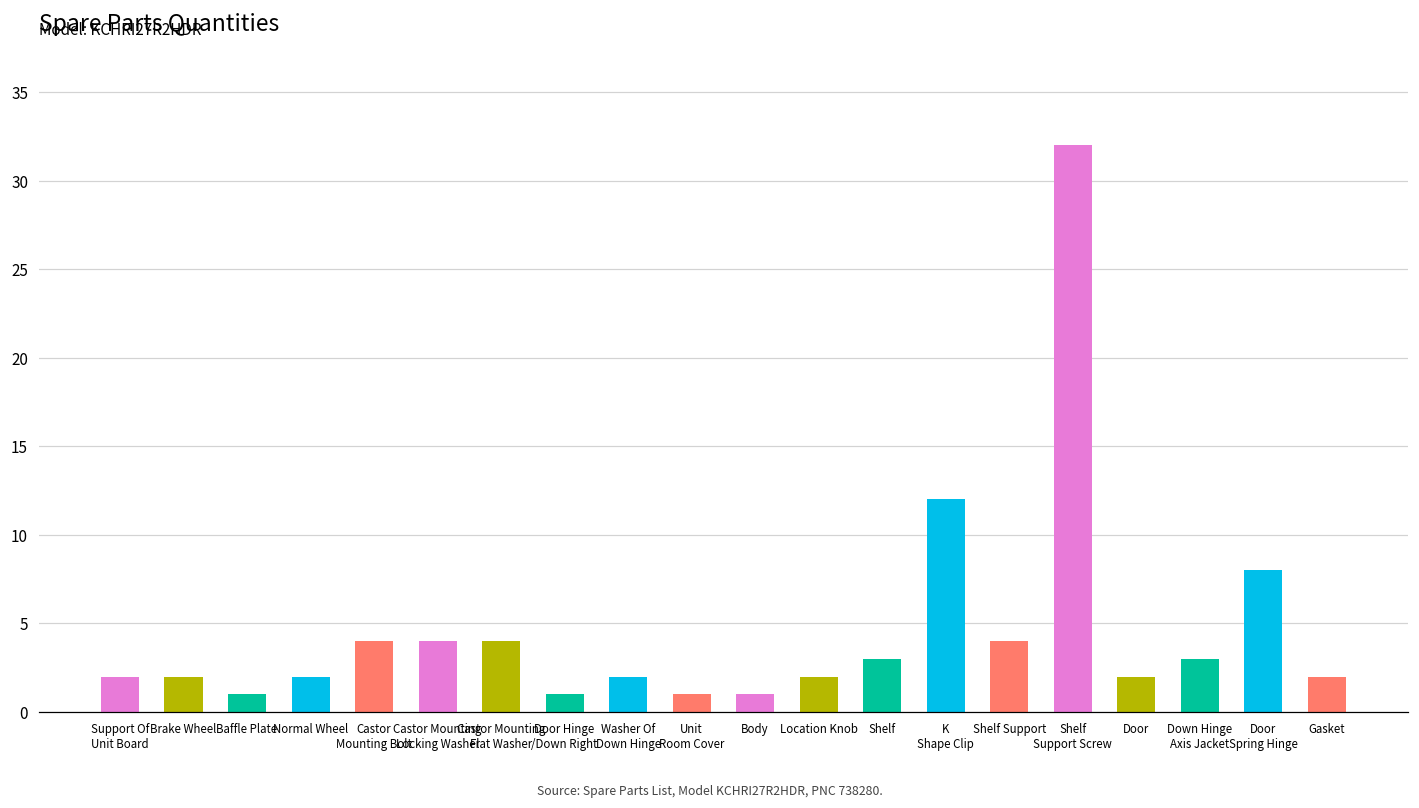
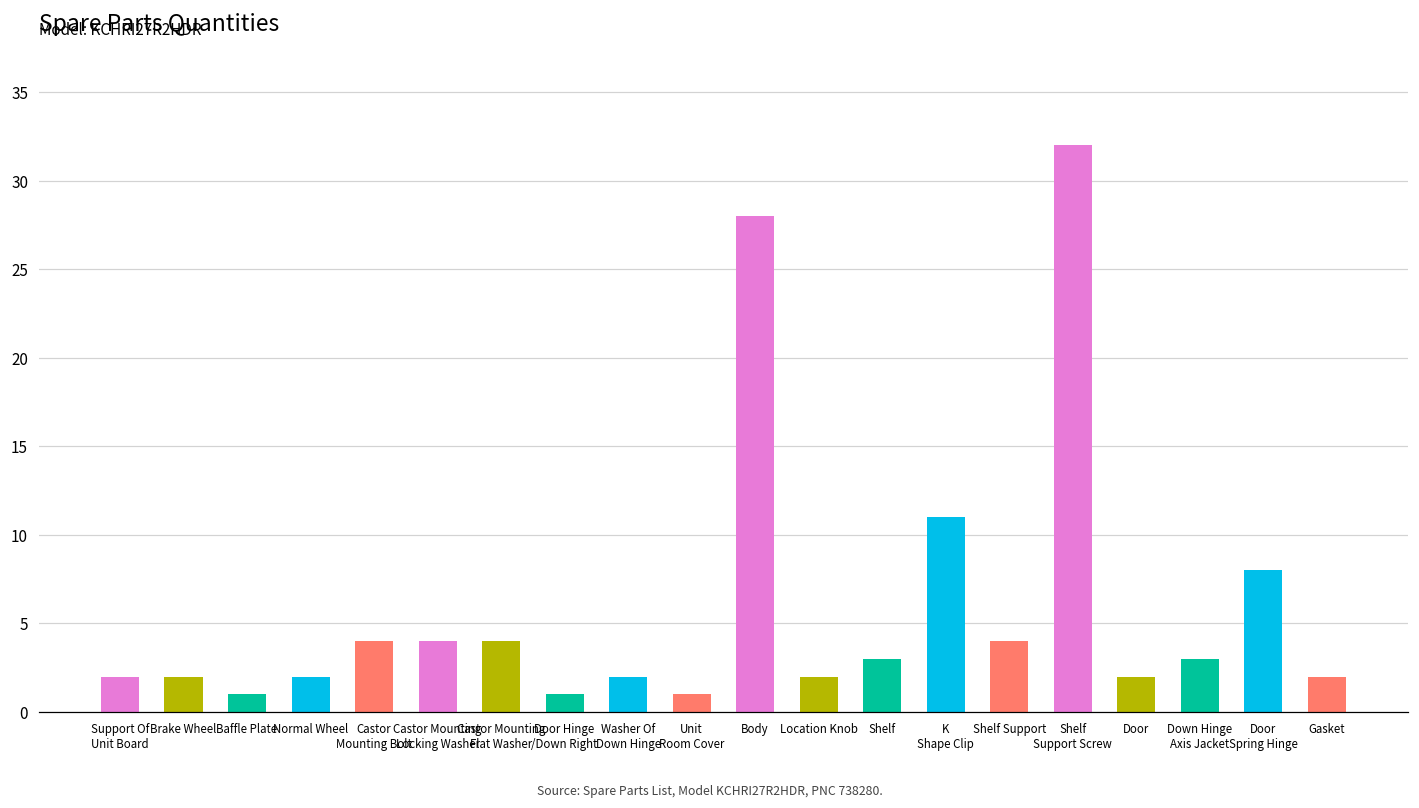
  {
    "Support Of Unit Board": 2,
    "Brake Wheel": 2,
    "Baffle Plate": 1,
    "Washer Of Down Hinge": 2,
    "Unit Room Cover": 1,
-   "Body": 1,
+   "Body": 28,
    "Location Knob": 2,
    "Shelf": 3,
-   "K Shape Clip": 12,
+   "K Shape Clip": 11,
    "Shelf Support Screw": 32,
    "Door": 2,
    "Down Hinge Axis Jacket": 3,
    "Door Spring Hinge": 8,
    "Gasket": 2
  }
